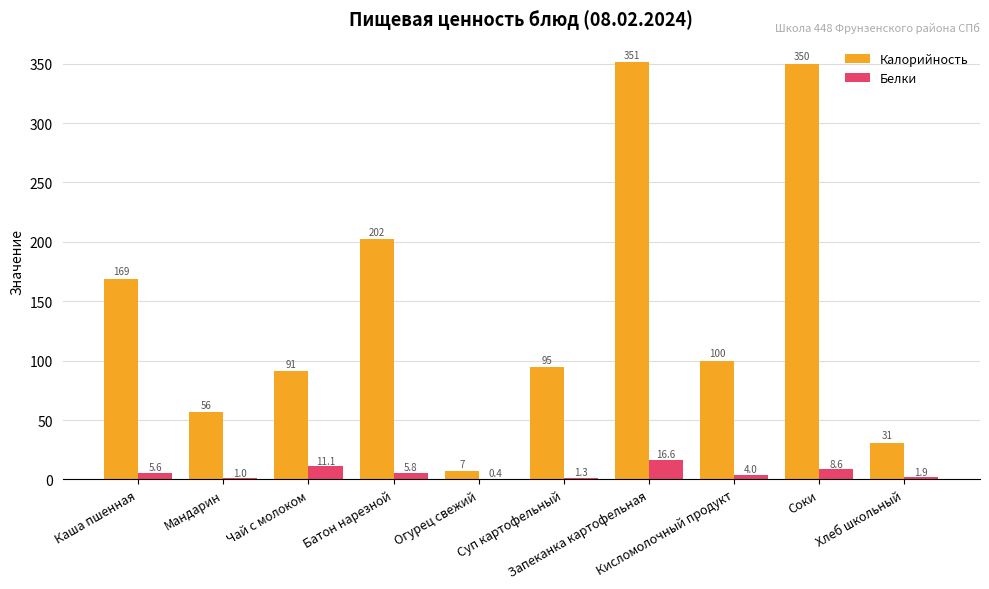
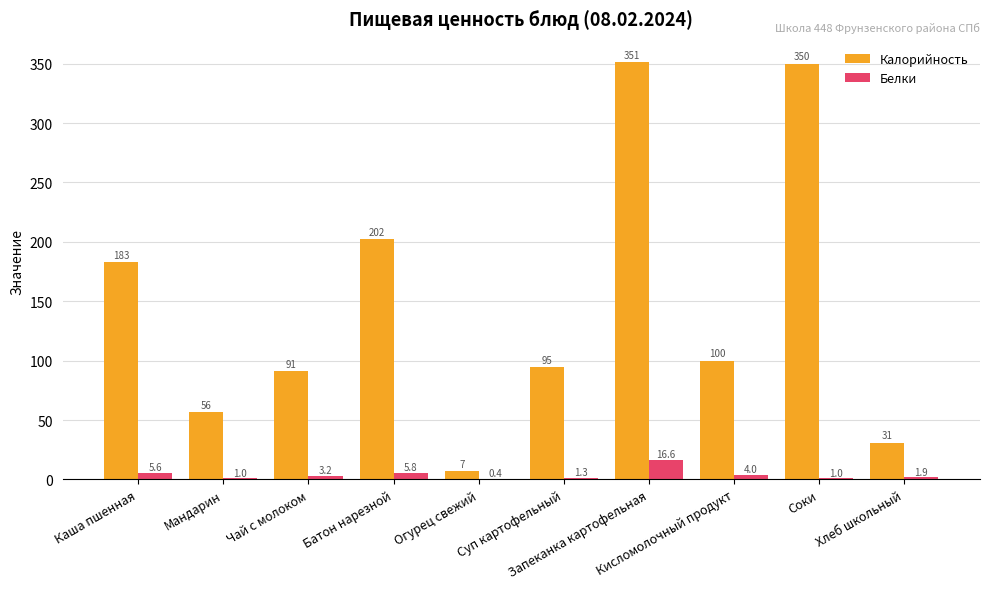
  {
    "Калорийность": {
-     "Каша пшенная": 169,
+     "Каша пшенная": 183,
      "Мандарин": 56,
      "Чай с молоком": 91,
      "Батон нарезной": 202,
      "Огурец свежий": 7,
      "Суп картофельный": 95,
      "Запеканка картофельная": 351,
      "Кисломолочный продукт": 100,
      "Соки": 350,
      "Хлеб школьный": 31
    },
    "Белки": {
      "Каша пшенная": 5.6,
      "Мандарин": 1.0,
-     "Чай с молоком": 11.1,
+     "Чай с молоком": 3.2,
      "Батон нарезной": 5.8,
      "Огурец свежий": 0.4,
      "Суп картофельный": 1.3,
      "Запеканка картофельная": 16.6,
      "Кисломолочный продукт": 4.0,
-     "Соки": 8.6,
+     "Соки": 1.0,
      "Хлеб школьный": 1.9
    }
  }
